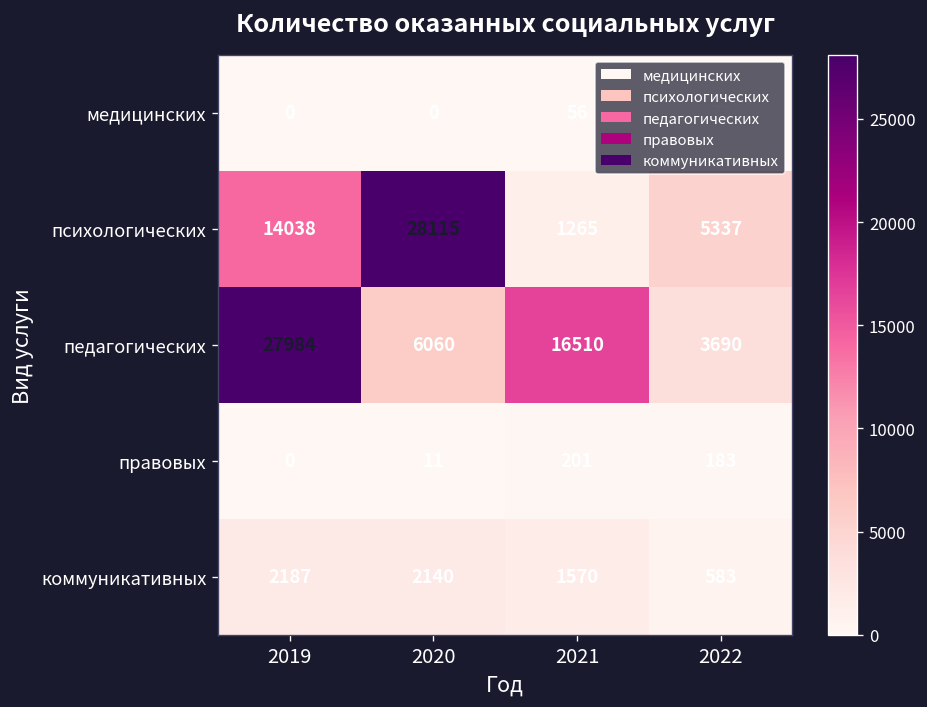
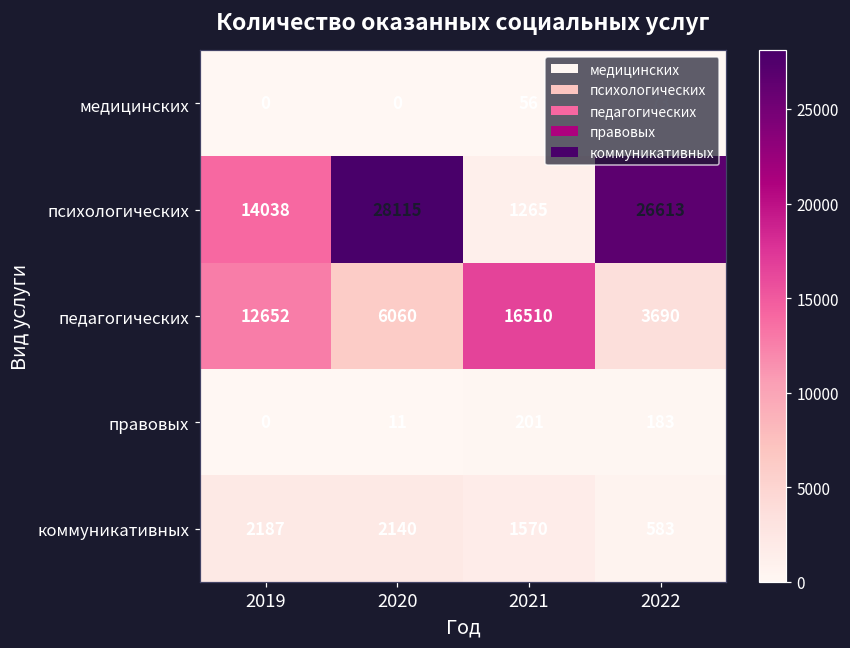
  {
    "психологических": {
      "2019": 14038,
      "2020": 28115,
-     "2022": 5337
+     "2022": 26613
    },
    "педагогических": {
-     "2019": 27984,
+     "2019": 12652,
      "2020": 6060,
      "2021": 16510
    }
  }
